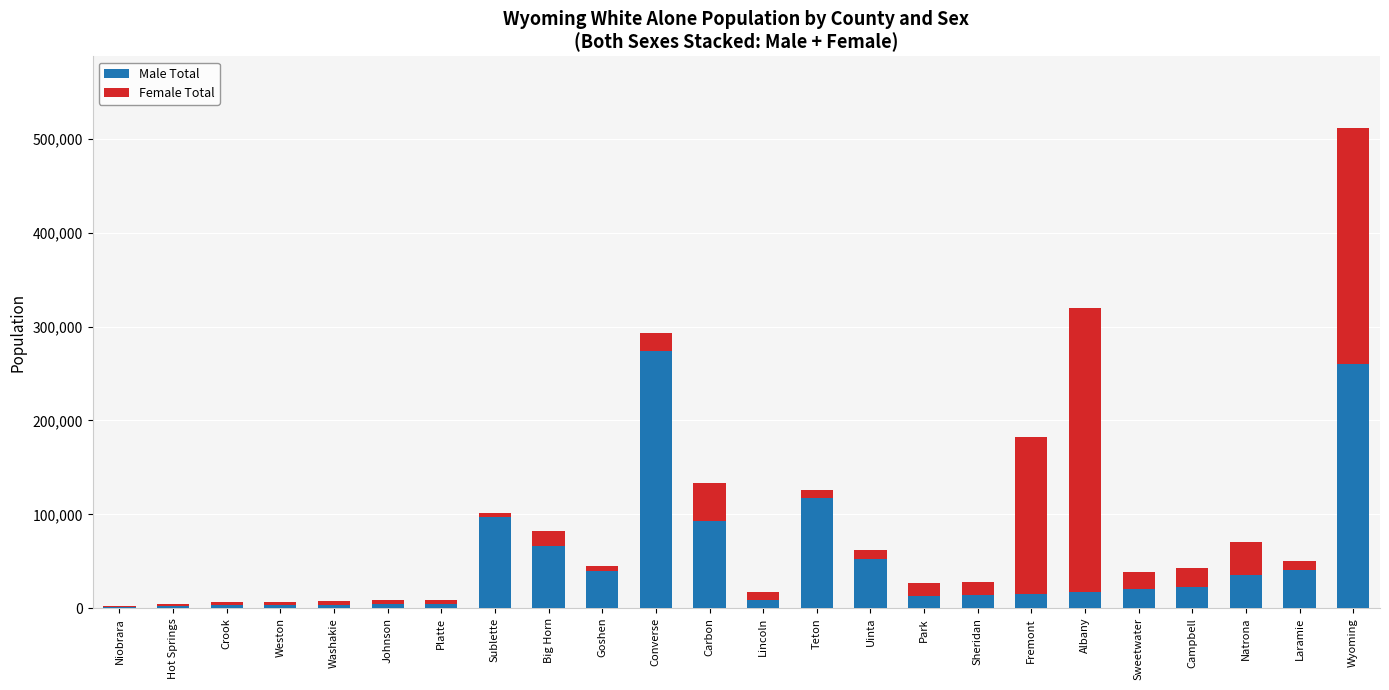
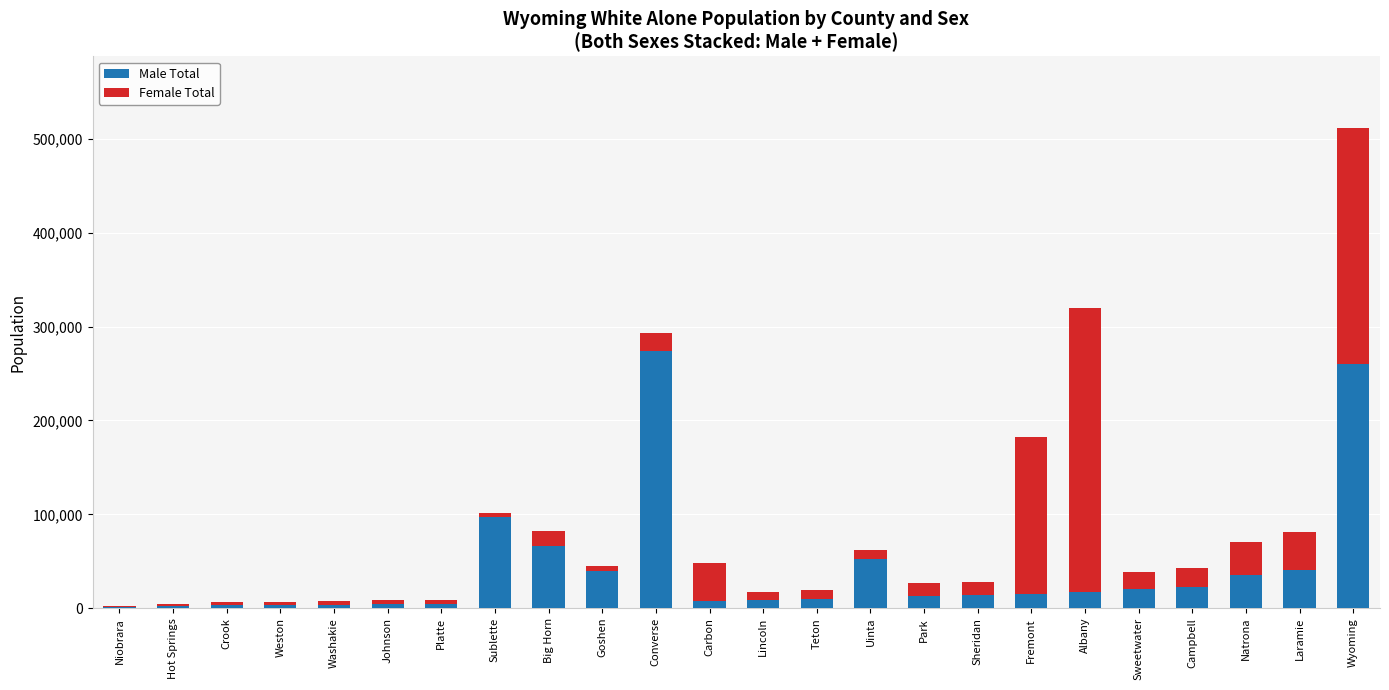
  {
    "Male Total": {
      "Crook": "0",
      "Weston": "0",
      "Washakie": "0",
      "Johnson": "0",
      "Platte": "0",
      "Sublette": "100,000",
      "Big Horn": "70,000",
      "Goshen": "40,000",
      "Converse": "270,000",
-     "Carbon": "90,000",
+     "Carbon": "10,000",
      "Lincoln": "10,000",
-     "Teton": "120,000",
+     "Teton": "10,000",
      "Uinta": "50,000",
      "Park": "10,000",
      "Sheridan": "10,000",
      "Fremont": "10,000",
      "Albany": "20,000",
      "Sweetwater": "20,000",
      "Campbell": "20,000",
      "Natrona": "40,000",
      "Laramie": "40,000",
      "Wyoming": "260,000"
    },
    "Female Total": {
      "Crook": "0",
      "Weston": "0",
      "Washakie": "0",
      "Johnson": "0",
      "Platte": "0",
      "Sublette": "0",
      "Big Horn": "20,000",
      "Goshen": "10,000",
      "Converse": "20,000",
      "Carbon": "40,000",
      "Lincoln": "10,000",
      "Teton": "10,000",
      "Uinta": "10,000",
      "Park": "10,000",
      "Sheridan": "10,000",
      "Fremont": "170,000",
      "Albany": "300,000",
      "Sweetwater": "20,000",
      "Campbell": "20,000",
      "Natrona": "30,000",
-     "Laramie": "10,000",
+     "Laramie": "40,000",
      "Wyoming": "250,000"
    }
  }
